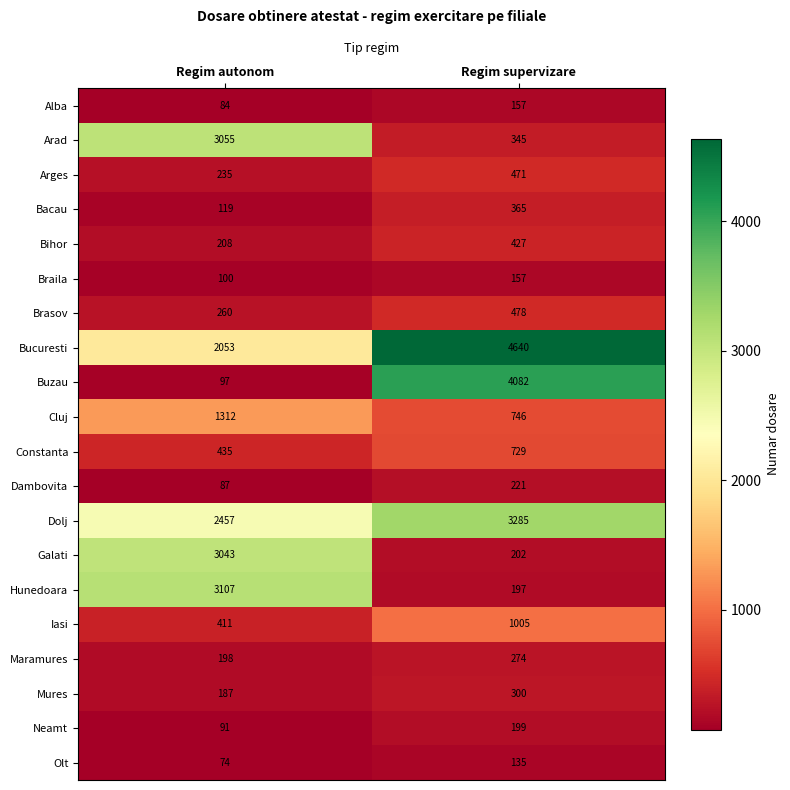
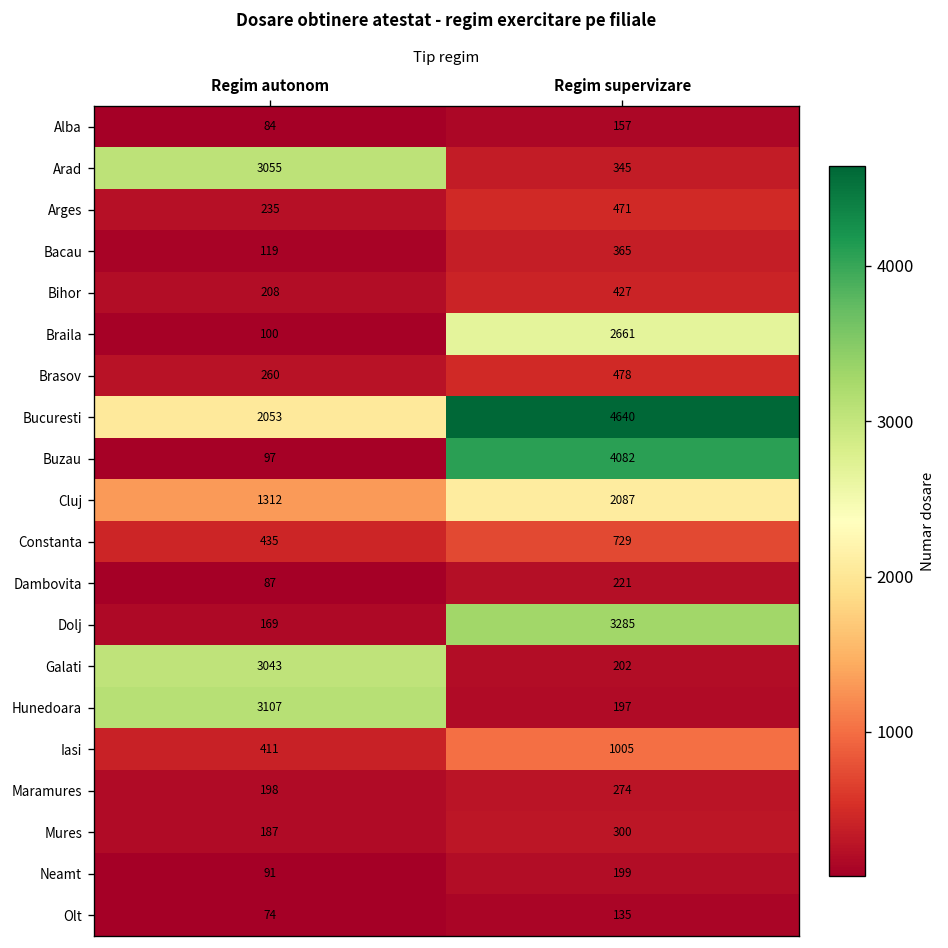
  {
    "Alba": {
      "Regim autonom": 84,
      "Regim supervizare": 157
    },
    "Arad": {
      "Regim autonom": 3055,
      "Regim supervizare": 345
    },
    "Arges": {
      "Regim autonom": 235,
      "Regim supervizare": 471
    },
    "Bacau": {
      "Regim autonom": 119,
      "Regim supervizare": 365
    },
    "Bihor": {
      "Regim autonom": 208,
      "Regim supervizare": 427
    },
    "Braila": {
      "Regim autonom": 100,
-     "Regim supervizare": 157
+     "Regim supervizare": 2661
    },
    "Brasov": {
      "Regim autonom": 260,
      "Regim supervizare": 478
    },
    "Bucuresti": {
      "Regim autonom": 2053,
      "Regim supervizare": 4640
    },
    "Buzau": {
      "Regim autonom": 97,
      "Regim supervizare": 4082
    },
    "Cluj": {
      "Regim autonom": 1312,
-     "Regim supervizare": 746
+     "Regim supervizare": 2087
    },
    "Constanta": {
      "Regim autonom": 435,
      "Regim supervizare": 729
    },
    "Dambovita": {
      "Regim autonom": 87,
      "Regim supervizare": 221
    },
    "Dolj": {
-     "Regim autonom": 2457,
+     "Regim autonom": 169,
      "Regim supervizare": 3285
    },
    "Galati": {
      "Regim autonom": 3043,
      "Regim supervizare": 202
    },
    "Hunedoara": {
      "Regim autonom": 3107,
      "Regim supervizare": 197
    },
    "Iasi": {
      "Regim autonom": 411,
      "Regim supervizare": 1005
    },
    "Maramures": {
      "Regim autonom": 198,
      "Regim supervizare": 274
    },
    "Mures": {
      "Regim autonom": 187,
      "Regim supervizare": 300
    },
    "Neamt": {
      "Regim autonom": 91,
      "Regim supervizare": 199
    },
    "Olt": {
      "Regim autonom": 74,
      "Regim supervizare": 135
    }
  }
